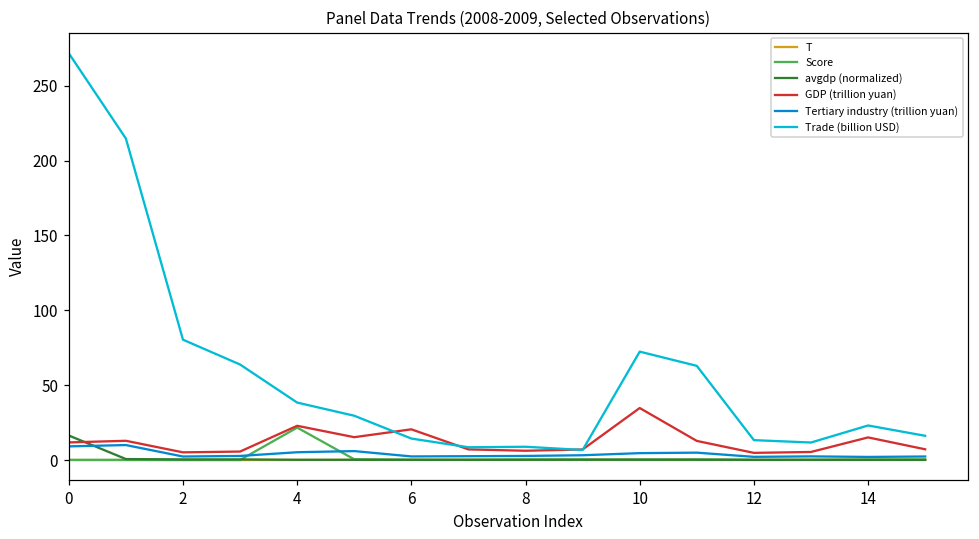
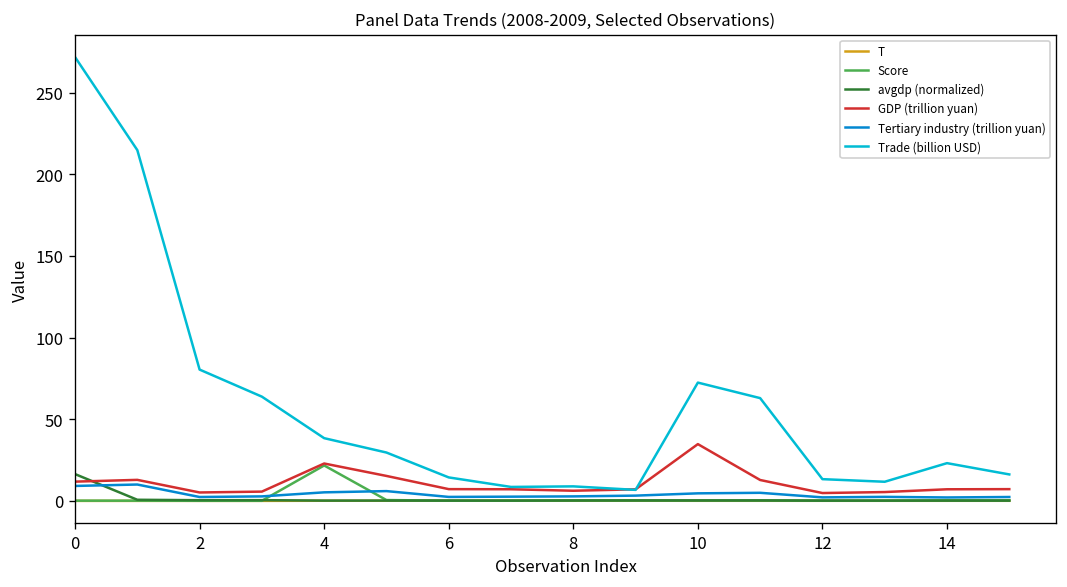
  {
    "avgdp (normalized)": {
      "0": 16
    },
    "GDP (trillion yuan)": {
      "0": 12,
      "2": 5,
-     "6": 21,
+     "6": 7,
      "8": 6,
      "10": 35,
      "12": 5,
-     "14": 15
+     "14": 7
    }
  }
